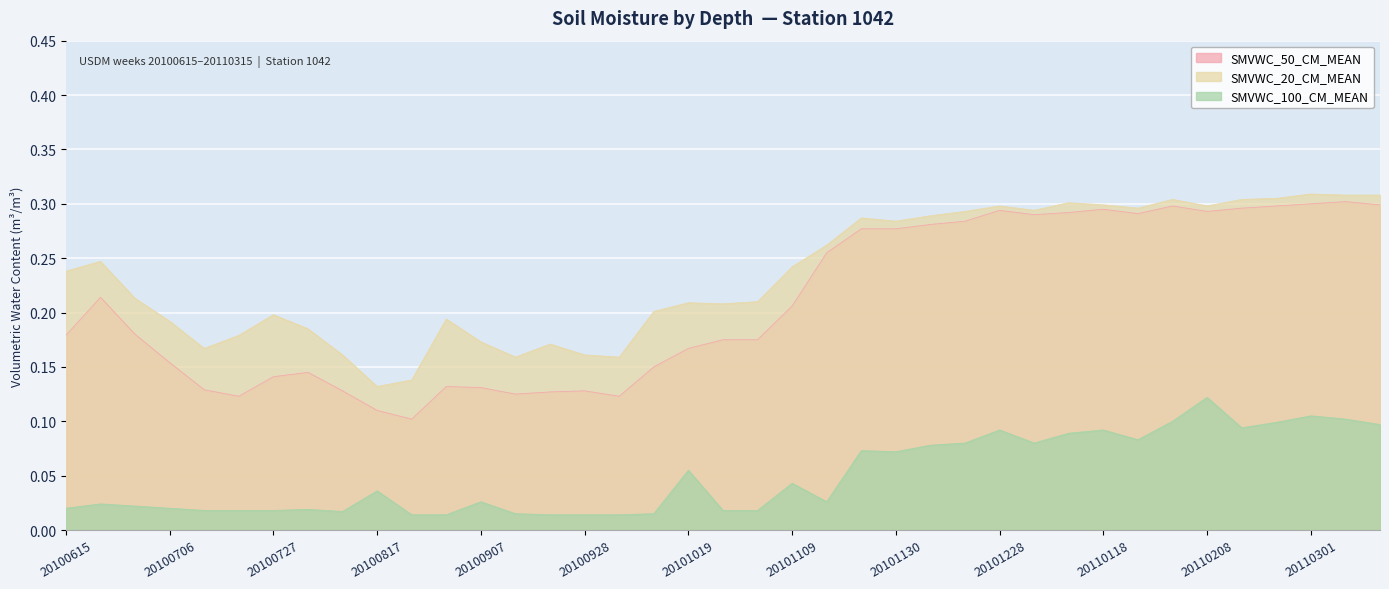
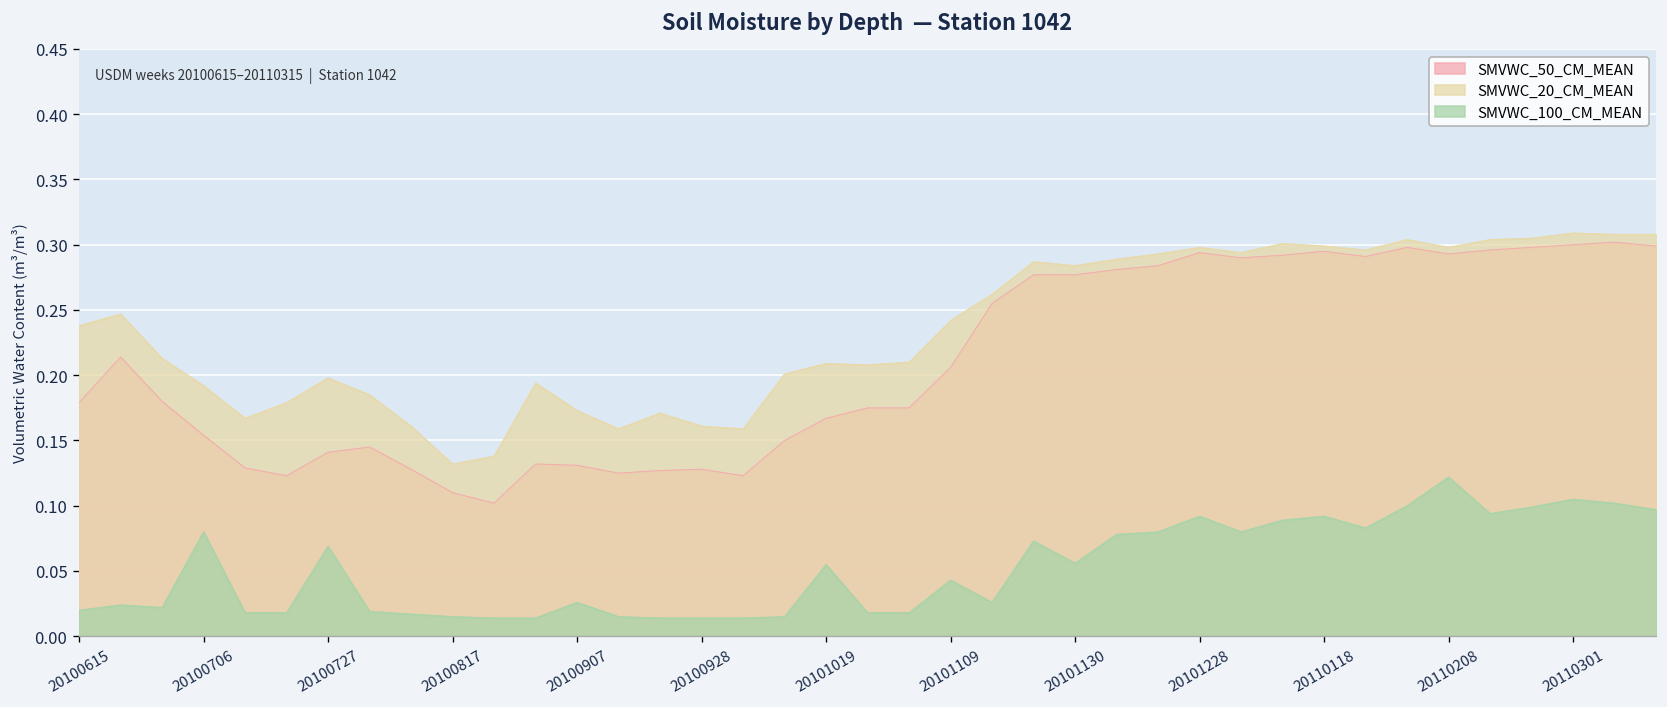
  {
    "SMVWC_100_CM_MEAN": {
      "20100615": 0.020,
-     "20100706": 0.02,
-     "20100727": 0.018,
-     "20100817": 0.036,
+     "20100706": 0.08,
+     "20100727": 0.069,
+     "20100817": 0.015,
      "20100907": 0.026,
      "20100928": 0.014,
      "20101019": 0.055,
      "20101109": 0.043,
-     "20101130": 0.072,
+     "20101130": 0.056,
      "20101228": 0.092,
      "20110118": 0.092,
      "20110208": 0.122,
      "20110301": 0.105
    }
  }
